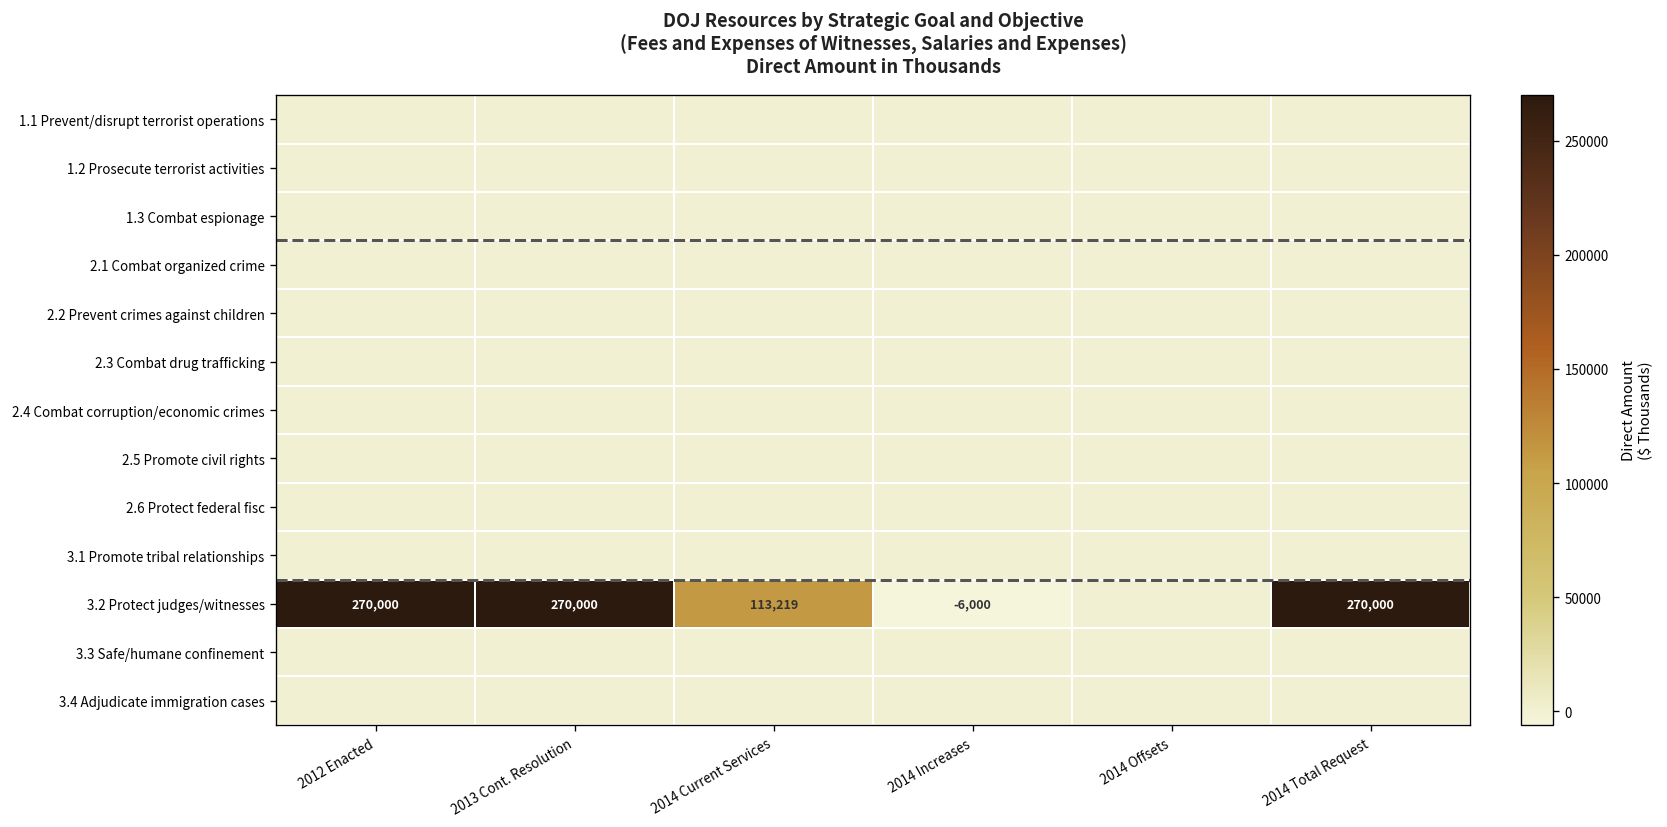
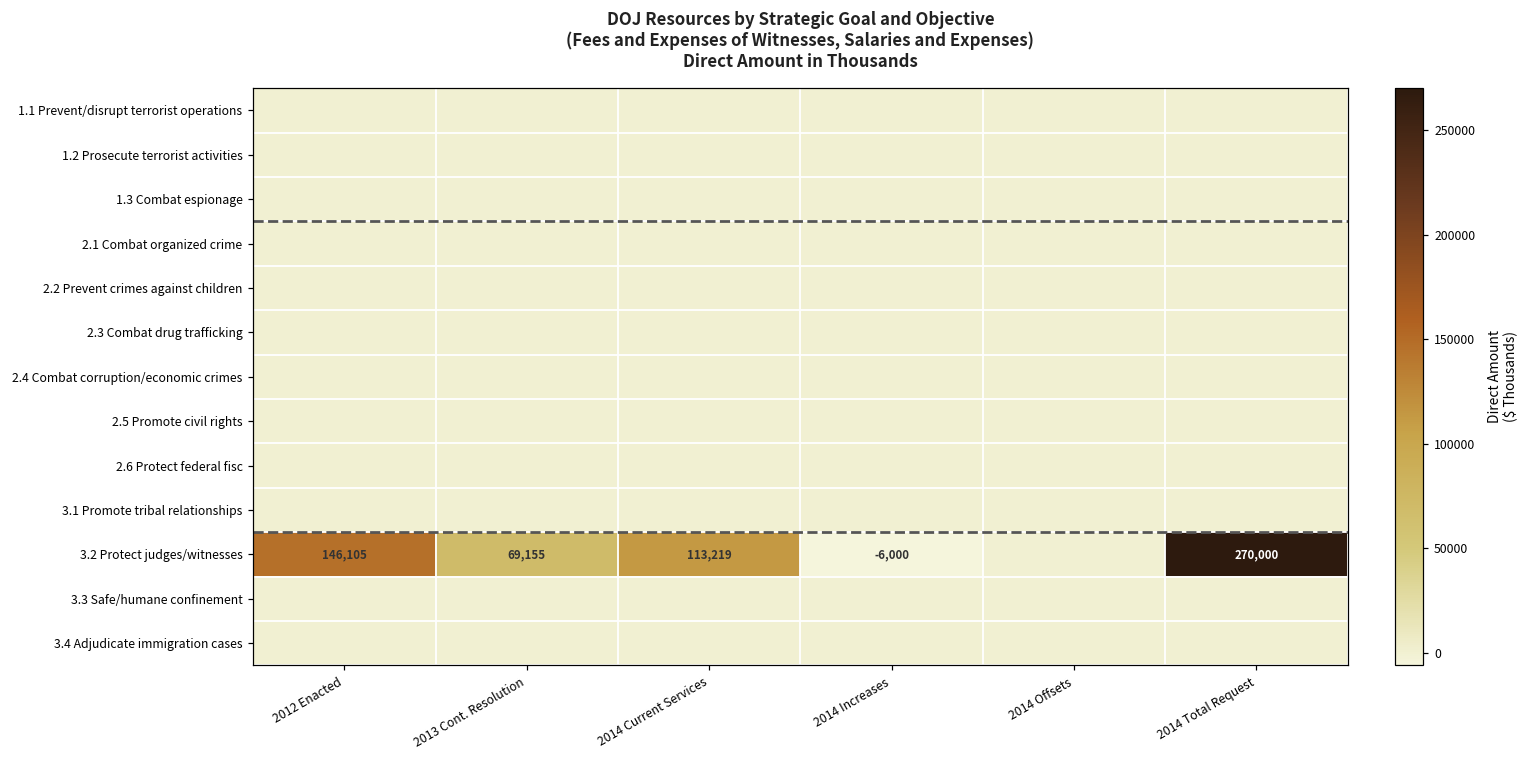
  {
    "3.2 Protect judges/witnesses": {
-     "2012 Enacted": "270,000",
-     "2013 Cont. Resolution": "270,000",
+     "2012 Enacted": "146,105",
+     "2013 Cont. Resolution": "69,155",
      "2014 Current Services": "113,219",
      "2014 Increases": "-6,000",
      "2014 Total Request": "270,000"
    }
  }
